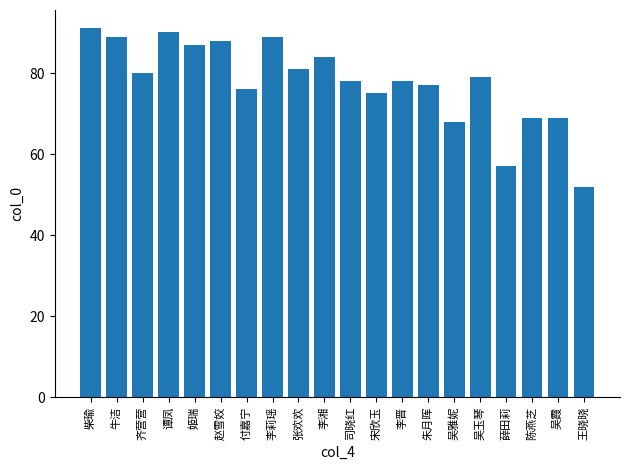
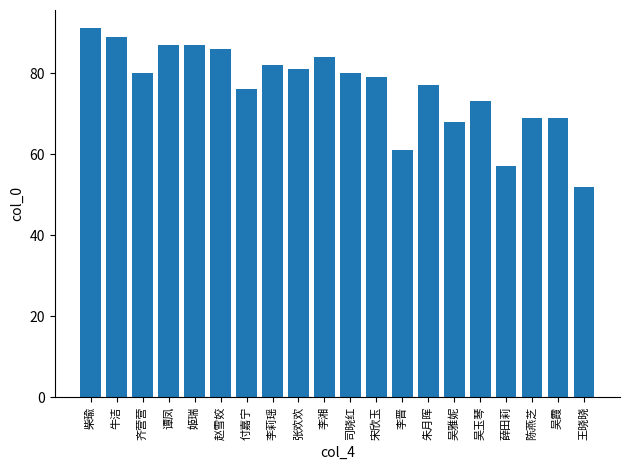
  {
    "柴瑜": 91,
    "牛洁": 89,
    "齐营营": 80,
-   "谭凤": 90,
+   "谭凤": 87,
    "姬瑞": 87,
-   "赵雪姣": 88,
+   "赵雪姣": 86,
    "付嘉宁": 76,
-   "李莉瑶": 89,
+   "李莉瑶": 82,
    "张欢欢": 81,
    "李湘": 84,
-   "司晓红": 78,
-   "宋欣玉": 75,
-   "李晋": 78,
+   "司晓红": 80,
+   "宋欣玉": 79,
+   "李晋": 61,
    "朱月晖": 77,
    "吴雅妮": 68,
-   "吴玉琴": 79,
+   "吴玉琴": 73,
    "薛田莉": 57,
    "陈燕芝": 69,
    "吴霞": 69,
    "王晓晓": 52
  }
